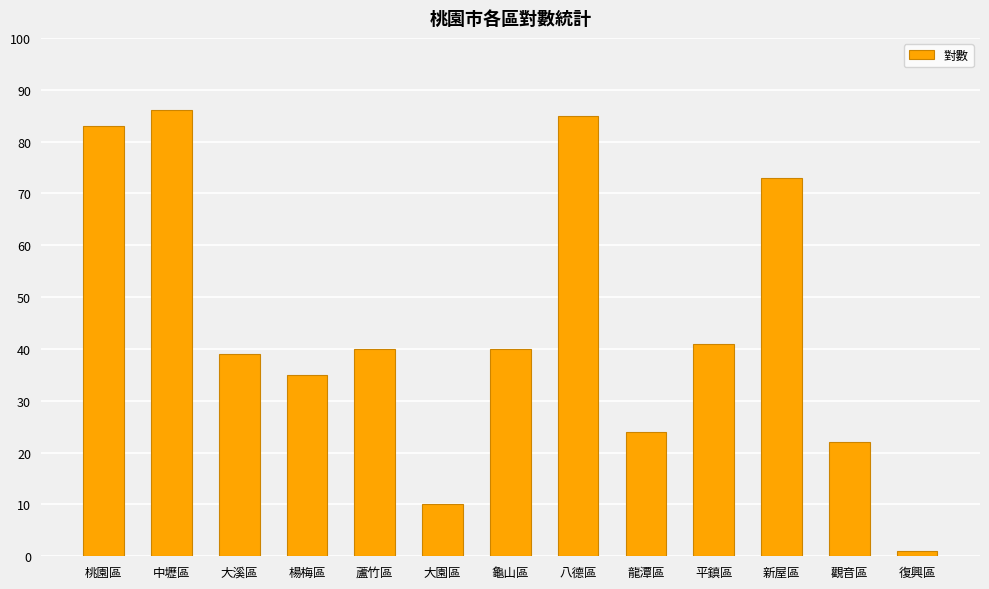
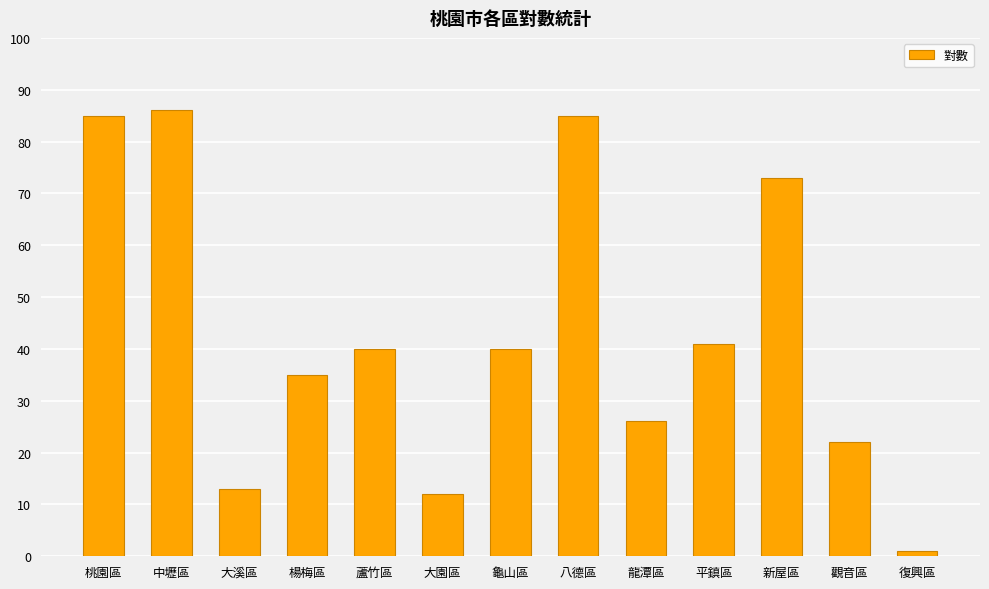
  {
-   "桃園區": 83,
+   "桃園區": 85,
    "中壢區": 86,
-   "大溪區": 39,
+   "大溪區": 13,
    "楊梅區": 35,
    "蘆竹區": 40,
-   "大園區": 10,
+   "大園區": 12,
    "龜山區": 40,
    "八德區": 85,
-   "龍潭區": 24,
+   "龍潭區": 26,
    "平鎮區": 41,
    "新屋區": 73,
    "觀音區": 22,
    "復興區": 1
  }
